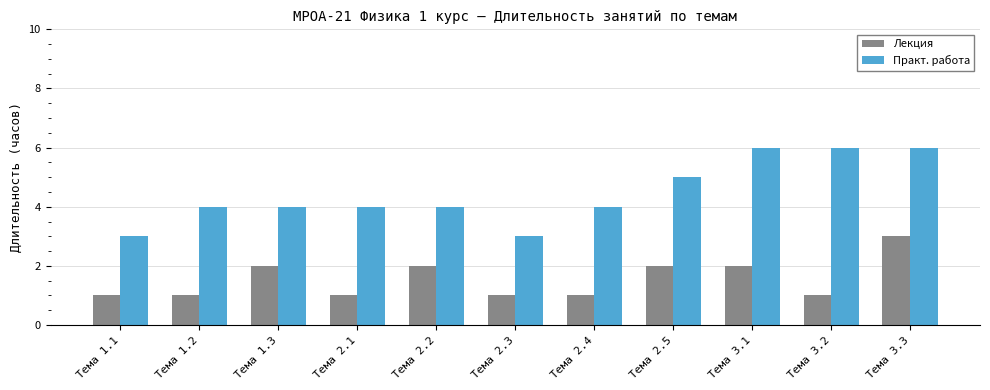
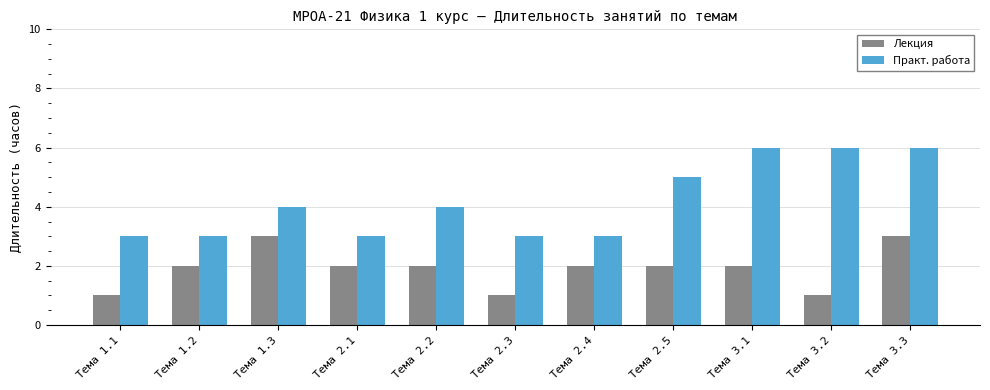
  {
    "Лекция": {
      "Тема 1.1": 1,
-     "Тема 1.2": 1,
-     "Тема 1.3": 2,
-     "Тема 2.1": 1,
+     "Тема 1.2": 2,
+     "Тема 1.3": 3,
+     "Тема 2.1": 2,
      "Тема 2.2": 2,
      "Тема 2.3": 1,
-     "Тема 2.4": 1,
+     "Тема 2.4": 2,
      "Тема 2.5": 2,
      "Тема 3.1": 2,
      "Тема 3.2": 1,
      "Тема 3.3": 3
    },
    "Практ. работа": {
      "Тема 1.1": 3,
-     "Тема 1.2": 4,
+     "Тема 1.2": 3,
      "Тема 1.3": 4,
-     "Тема 2.1": 4,
+     "Тема 2.1": 3,
      "Тема 2.2": 4,
      "Тема 2.3": 3,
-     "Тема 2.4": 4,
+     "Тема 2.4": 3,
      "Тема 2.5": 5,
      "Тема 3.1": 6,
      "Тема 3.2": 6,
      "Тема 3.3": 6
    }
  }
